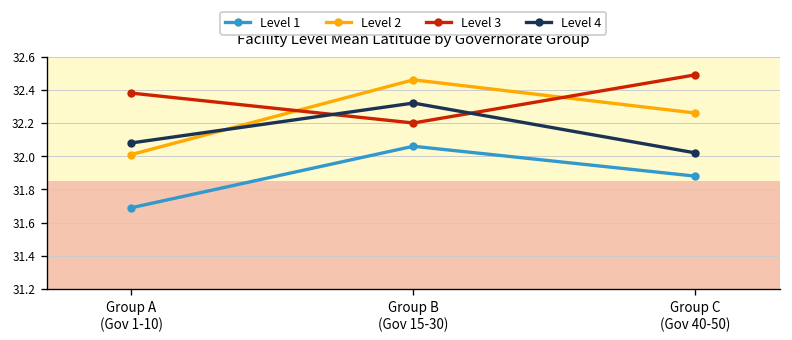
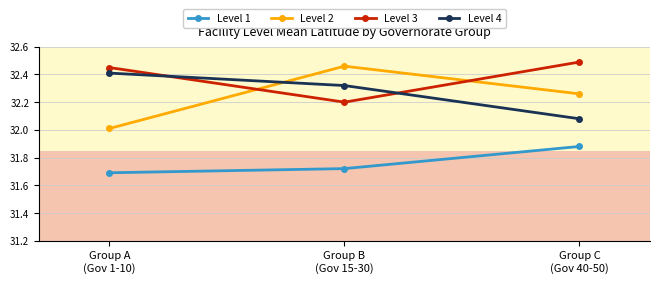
  {
    "Level 1": {
      "Group A (Gov 1-10)": 31.69,
-     "Group B (Gov 15-30)": 32.06,
+     "Group B (Gov 15-30)": 31.72,
      "Group C (Gov 40-50)": 31.88
    },
    "Level 2": {
      "Group A (Gov 1-10)": 32.01,
      "Group B (Gov 15-30)": 32.46,
      "Group C (Gov 40-50)": 32.26
    },
    "Level 3": {
-     "Group A (Gov 1-10)": 32.38,
+     "Group A (Gov 1-10)": 32.45,
      "Group B (Gov 15-30)": 32.20,
      "Group C (Gov 40-50)": 32.49
    },
    "Level 4": {
-     "Group A (Gov 1-10)": 32.08,
+     "Group A (Gov 1-10)": 32.41,
      "Group B (Gov 15-30)": 32.32,
-     "Group C (Gov 40-50)": 32.02
+     "Group C (Gov 40-50)": 32.08
    }
  }
